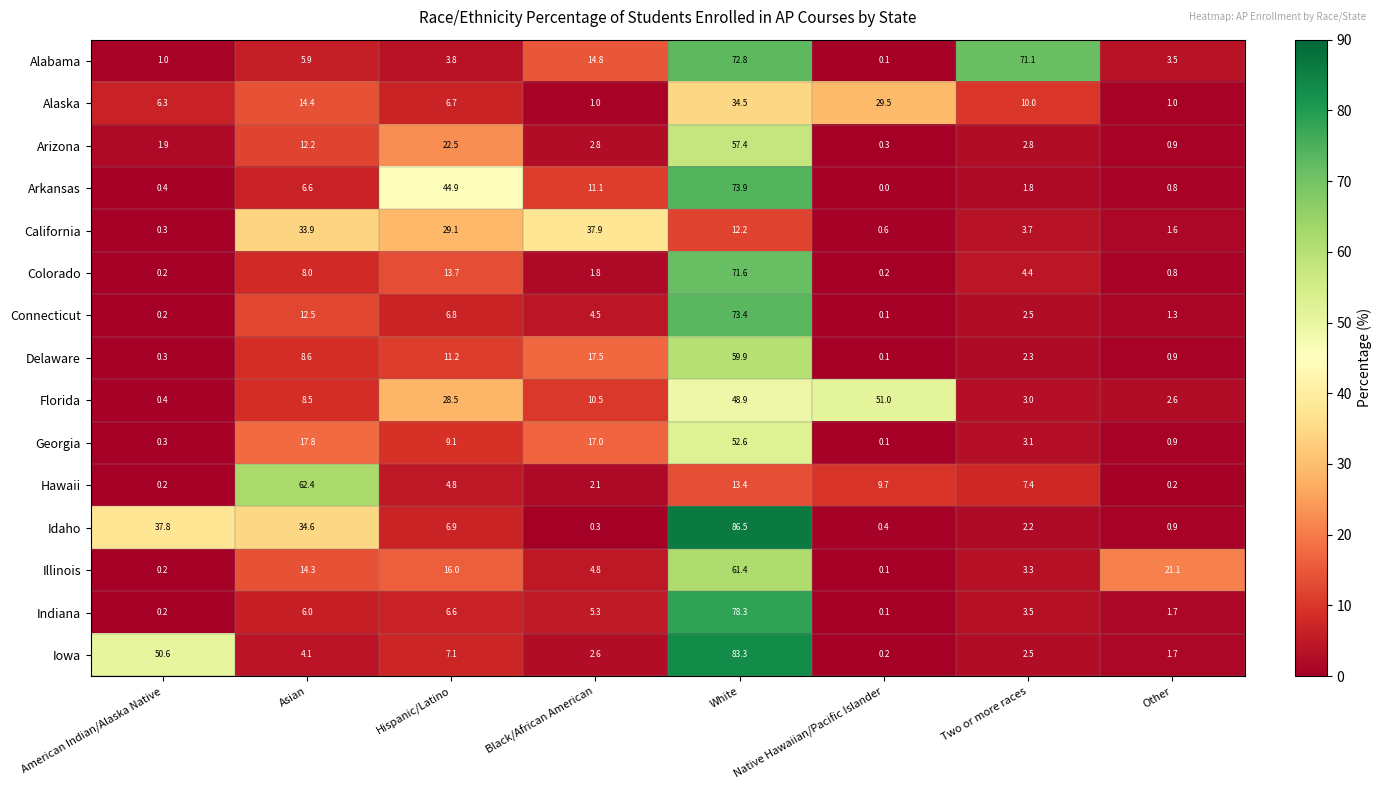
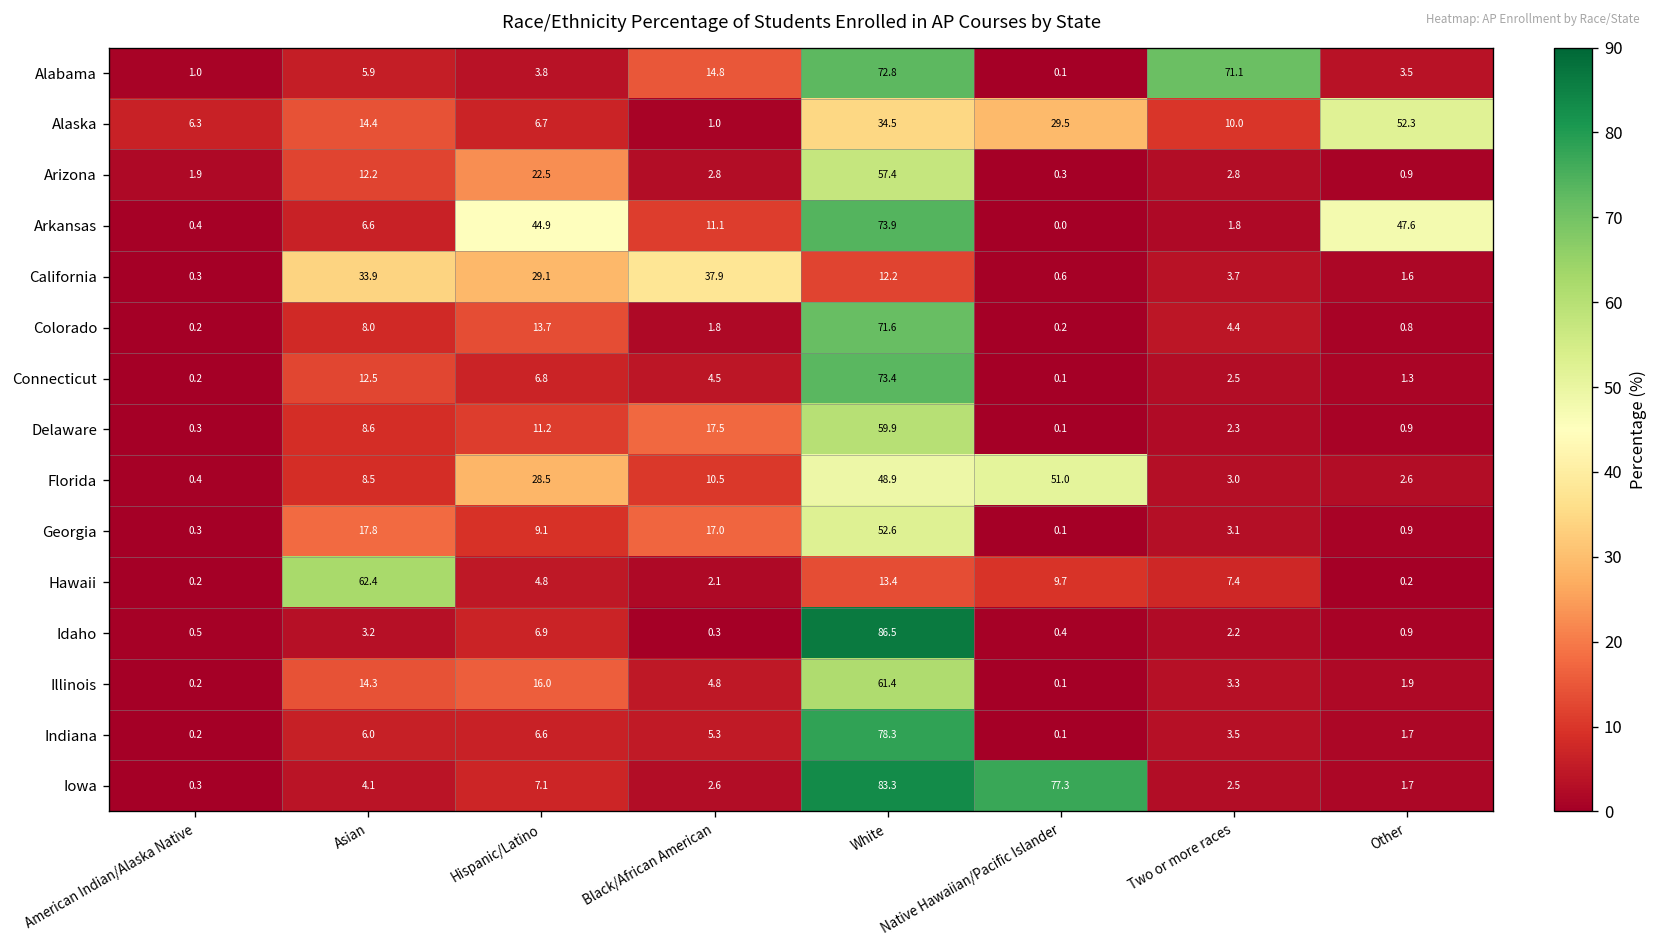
  {
    "Alabama": {
      "American Indian/Alaska Native": 1.0,
      "Asian": 5.9,
      "Hispanic/Latino": 3.8,
      "Black/African American": 14.8,
      "White": 72.8,
      "Native Hawaiian/Pacific Islander": 0.1,
      "Two or more races": 71.1,
      "Other": 3.5
    },
    "Alaska": {
      "American Indian/Alaska Native": 6.3,
      "Asian": 14.4,
      "Hispanic/Latino": 6.7,
      "Black/African American": 1.0,
      "White": 34.5,
      "Native Hawaiian/Pacific Islander": 29.5,
      "Two or more races": 10.0,
-     "Other": 1.0
+     "Other": 52.3
    },
    "Arizona": {
      "American Indian/Alaska Native": 1.9,
      "Asian": 12.2,
      "Hispanic/Latino": 22.5,
      "Black/African American": 2.8,
      "White": 57.4,
      "Native Hawaiian/Pacific Islander": 0.3,
      "Two or more races": 2.8,
      "Other": 0.9
    },
    "Arkansas": {
      "American Indian/Alaska Native": 0.4,
      "Asian": 6.6,
      "Hispanic/Latino": 44.9,
      "Black/African American": 11.1,
      "White": 73.9,
      "Native Hawaiian/Pacific Islander": 0.0,
      "Two or more races": 1.8,
-     "Other": 0.8
+     "Other": 47.6
    },
    "California": {
      "American Indian/Alaska Native": 0.3,
      "Asian": 33.9,
      "Hispanic/Latino": 29.1,
      "Black/African American": 37.9,
      "White": 12.2,
      "Native Hawaiian/Pacific Islander": 0.6,
      "Two or more races": 3.7,
      "Other": 1.6
    },
    "Colorado": {
      "American Indian/Alaska Native": 0.2,
      "Asian": 8.0,
      "Hispanic/Latino": 13.7,
      "Black/African American": 1.8,
      "White": 71.6,
      "Native Hawaiian/Pacific Islander": 0.2,
      "Two or more races": 4.4,
      "Other": 0.8
    },
    "Connecticut": {
      "American Indian/Alaska Native": 0.2,
      "Asian": 12.5,
      "Hispanic/Latino": 6.8,
      "Black/African American": 4.5,
      "White": 73.4,
      "Native Hawaiian/Pacific Islander": 0.1,
      "Two or more races": 2.5,
      "Other": 1.3
    },
    "Delaware": {
      "American Indian/Alaska Native": 0.3,
      "Asian": 8.6,
      "Hispanic/Latino": 11.2,
      "Black/African American": 17.5,
      "White": 59.9,
      "Native Hawaiian/Pacific Islander": 0.1,
      "Two or more races": 2.3,
      "Other": 0.9
    },
    "Florida": {
      "American Indian/Alaska Native": 0.4,
      "Asian": 8.5,
      "Hispanic/Latino": 28.5,
      "Black/African American": 10.5,
      "White": 48.9,
      "Native Hawaiian/Pacific Islander": 51.0,
      "Two or more races": 3.0,
      "Other": 2.6
    },
    "Georgia": {
      "American Indian/Alaska Native": 0.3,
      "Asian": 17.8,
      "Hispanic/Latino": 9.1,
      "Black/African American": 17.0,
      "White": 52.6,
      "Native Hawaiian/Pacific Islander": 0.1,
      "Two or more races": 3.1,
      "Other": 0.9
    },
    "Hawaii": {
      "American Indian/Alaska Native": 0.2,
      "Asian": 62.4,
      "Hispanic/Latino": 4.8,
      "Black/African American": 2.1,
      "White": 13.4,
      "Native Hawaiian/Pacific Islander": 9.7,
      "Two or more races": 7.4,
      "Other": 0.2
    },
    "Idaho": {
-     "American Indian/Alaska Native": 37.8,
-     "Asian": 34.6,
+     "American Indian/Alaska Native": 0.5,
+     "Asian": 3.2,
      "Hispanic/Latino": 6.9,
      "Black/African American": 0.3,
      "White": 86.5,
      "Native Hawaiian/Pacific Islander": 0.4,
      "Two or more races": 2.2,
      "Other": 0.9
    },
    "Illinois": {
      "American Indian/Alaska Native": 0.2,
      "Asian": 14.3,
      "Hispanic/Latino": 16.0,
      "Black/African American": 4.8,
      "White": 61.4,
      "Native Hawaiian/Pacific Islander": 0.1,
      "Two or more races": 3.3,
-     "Other": 21.1
+     "Other": 1.9
    },
    "Indiana": {
      "American Indian/Alaska Native": 0.2,
      "Asian": 6.0,
      "Hispanic/Latino": 6.6,
      "Black/African American": 5.3,
      "White": 78.3,
      "Native Hawaiian/Pacific Islander": 0.1,
      "Two or more races": 3.5,
      "Other": 1.7
    },
    "Iowa": {
-     "American Indian/Alaska Native": 50.6,
+     "American Indian/Alaska Native": 0.3,
      "Asian": 4.1,
      "Hispanic/Latino": 7.1,
      "Black/African American": 2.6,
      "White": 83.3,
-     "Native Hawaiian/Pacific Islander": 0.2,
+     "Native Hawaiian/Pacific Islander": 77.3,
      "Two or more races": 2.5,
      "Other": 1.7
    }
  }
